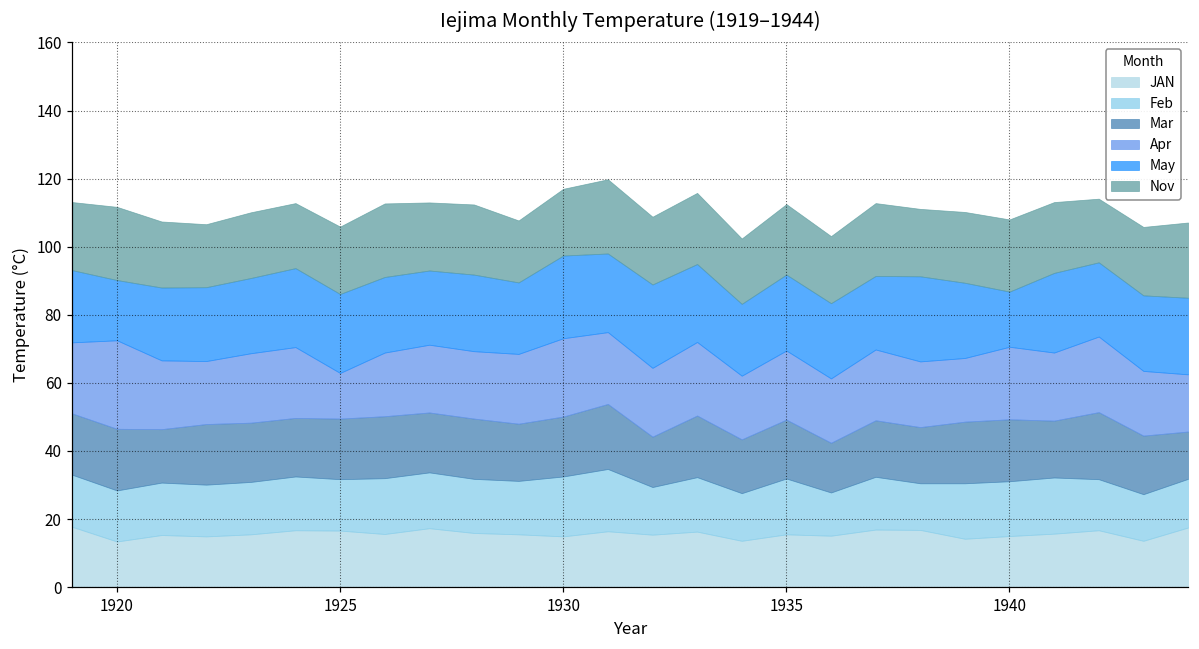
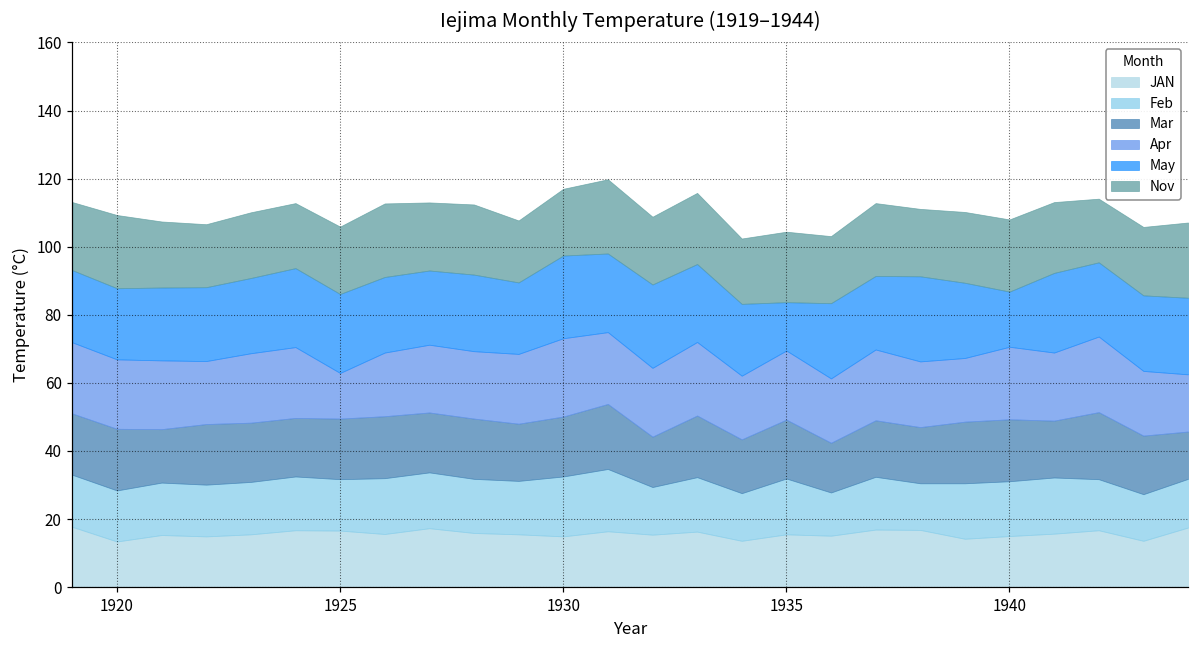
  {
    "Apr": {
-     "1920": 26,
+     "1920": 20,
      "1925": 13,
      "1930": 23,
      "1935": 20,
      "1940": 21
    },
    "May": {
-     "1920": 18,
+     "1920": 21,
      "1925": 23,
      "1930": 24,
-     "1935": 22,
+     "1935": 14,
      "1940": 16
    }
  }
